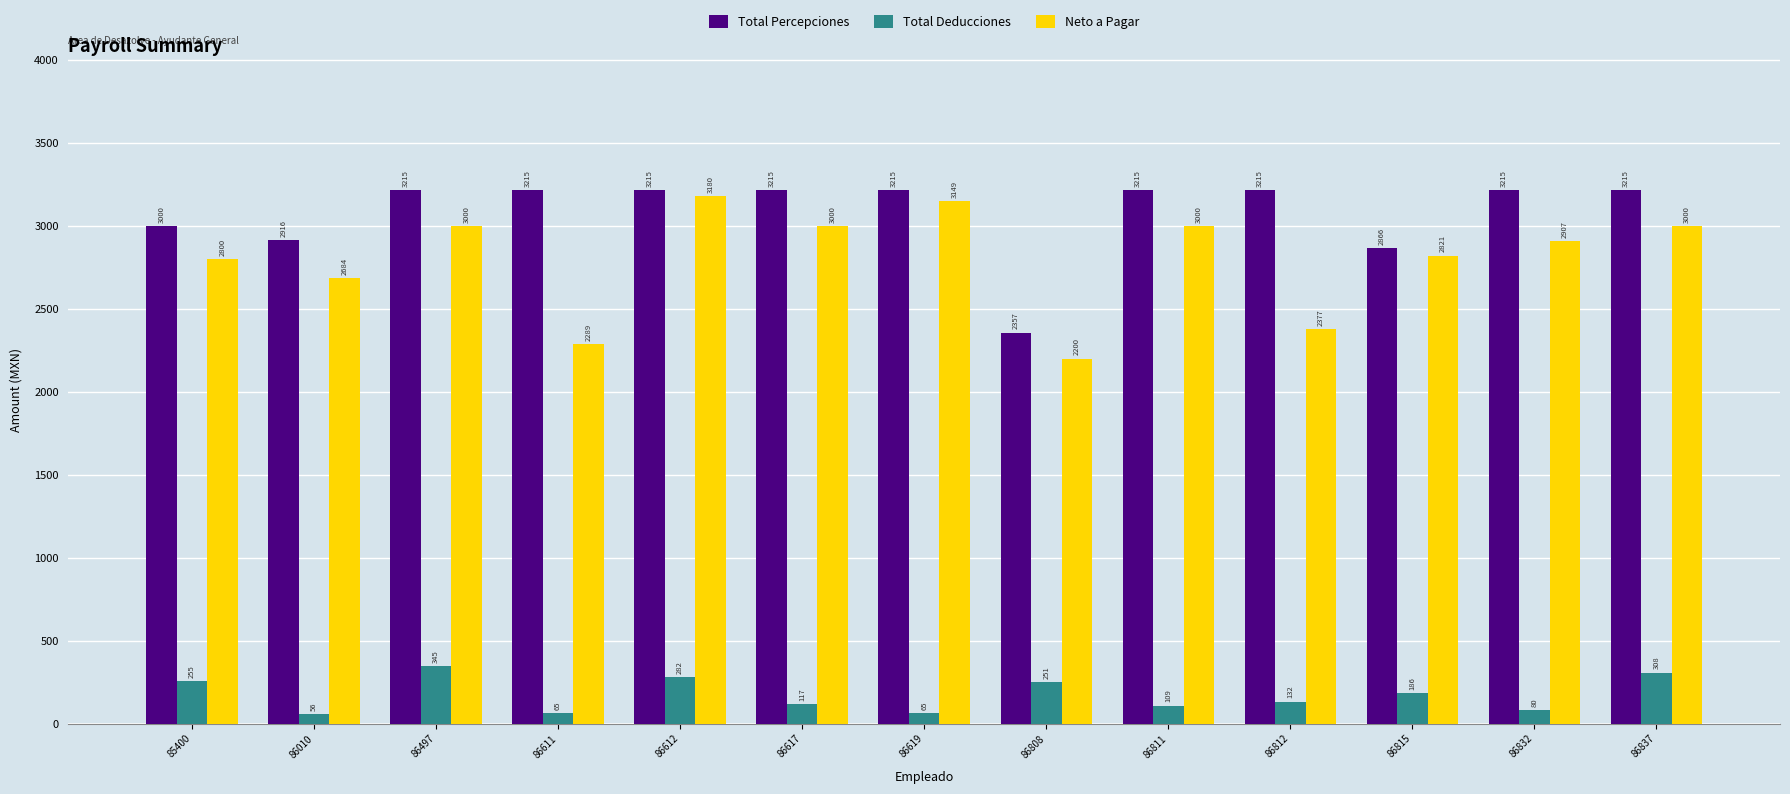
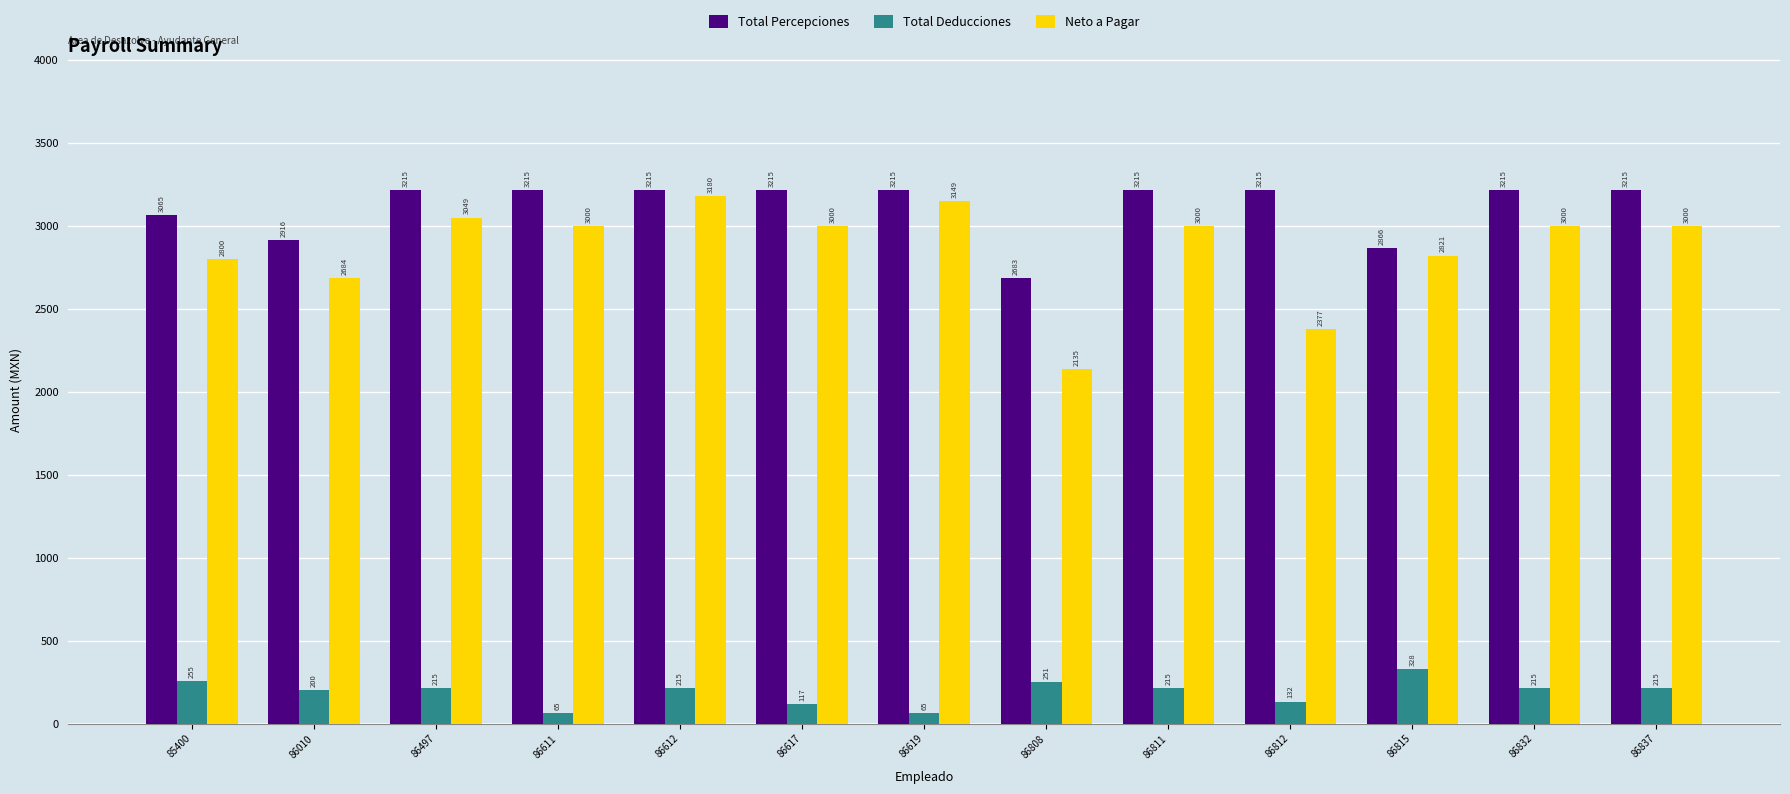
  {
    "Total Percepciones": {
-     "85400": 3000,
+     "85400": 3065,
      "86010": 2916,
      "86497": 3215,
      "86611": 3215,
      "86612": 3215,
      "86617": 3215,
      "86619": 3215,
-     "86808": 2357,
+     "86808": 2683,
      "86811": 3215,
      "86812": 3215,
      "86815": 2866,
      "86832": 3215,
      "86837": 3215
    },
    "Total Deducciones": {
      "85400": 255,
-     "86010": 56,
-     "86497": 345,
+     "86010": 200,
+     "86497": 215,
      "86611": 65,
-     "86612": 282,
+     "86612": 215,
      "86617": 117,
      "86619": 65,
      "86808": 251,
-     "86811": 109,
+     "86811": 215,
      "86812": 132,
-     "86815": 186,
-     "86832": 80,
-     "86837": 308
+     "86815": 328,
+     "86832": 215,
+     "86837": 215
    },
    "Neto a Pagar": {
      "85400": 2800,
      "86010": 2684,
-     "86497": 3000,
-     "86611": 2289,
+     "86497": 3049,
+     "86611": 3000,
      "86612": 3180,
      "86617": 3000,
      "86619": 3149,
-     "86808": 2200,
+     "86808": 2135,
      "86811": 3000,
      "86812": 2377,
      "86815": 2821,
-     "86832": 2907,
+     "86832": 3000,
      "86837": 3000
    }
  }
